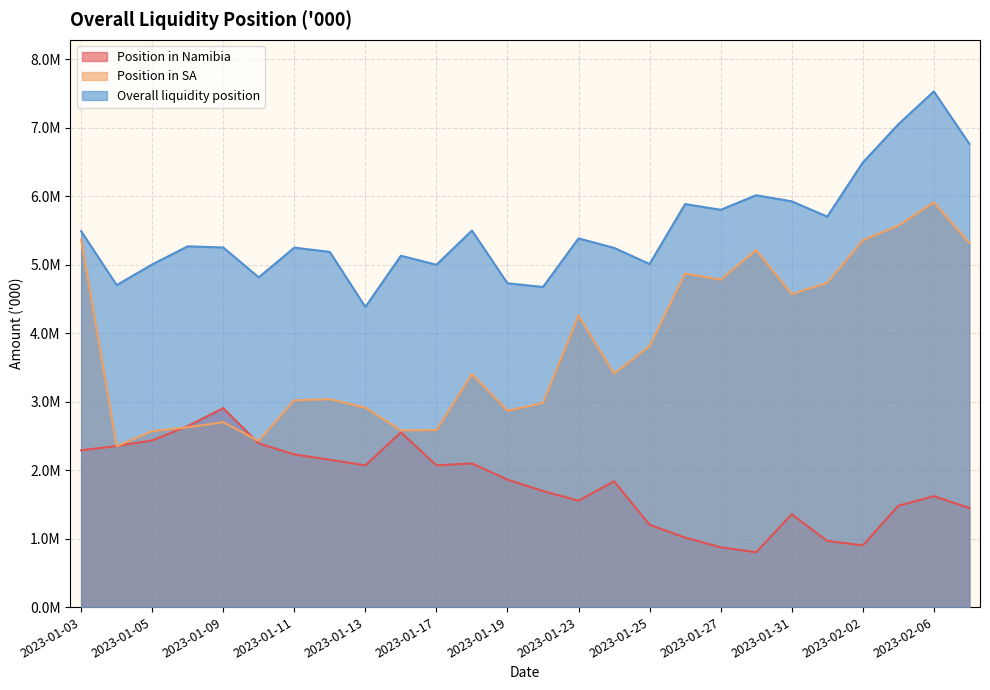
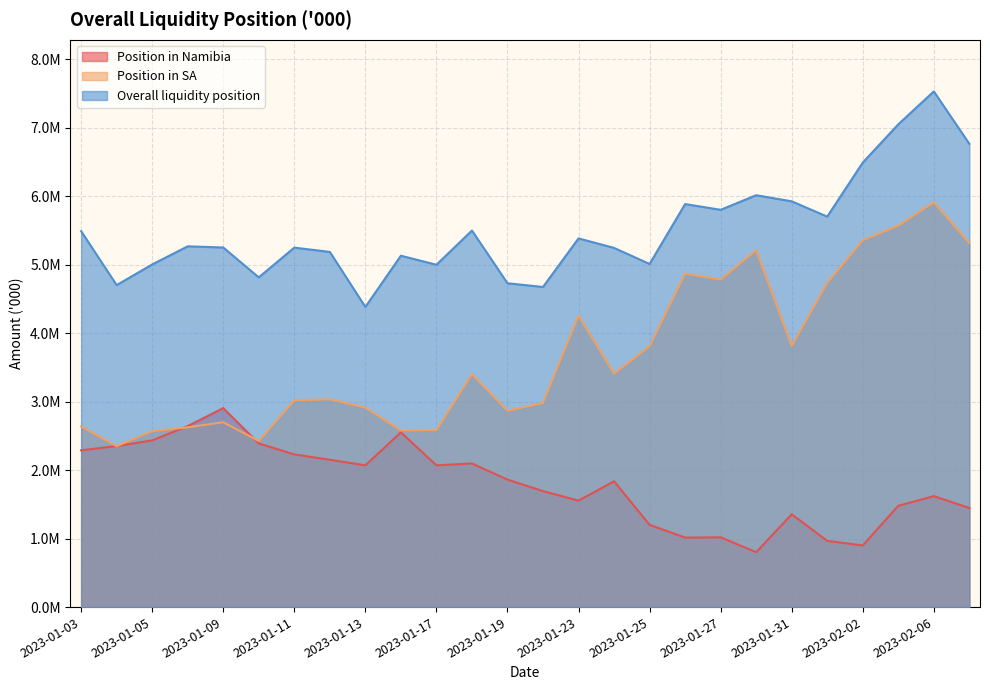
  {
    "Position in Namibia": {
      "2023-01-03": 2300000,
      "2023-01-05": 2400000,
      "2023-01-09": 2900000,
      "2023-01-11": 2200000,
      "2023-01-13": 2100000,
      "2023-01-17": 2100000,
      "2023-01-19": 1900000,
      "2023-01-23": 1600000,
      "2023-01-25": 1200000,
-     "2023-01-27": 900000,
+     "2023-01-27": 1000000,
      "2023-01-31": 1400000,
      "2023-02-02": 900000,
      "2023-02-06": 1600000
    },
    "Position in SA": {
-     "2023-01-03": 5400000,
+     "2023-01-03": 2600000,
      "2023-01-05": 2600000,
      "2023-01-09": 2700000,
      "2023-01-11": 3000000,
      "2023-01-13": 2900000,
      "2023-01-17": 2600000,
      "2023-01-19": 2900000,
      "2023-01-23": 4300000,
      "2023-01-25": 3800000,
      "2023-01-27": 4800000,
-     "2023-01-31": 4600000,
+     "2023-01-31": 3800000,
      "2023-02-02": 5400000,
      "2023-02-06": 5900000
    },
    "Overall liquidity position": {
      "2023-01-03": 5500000,
      "2023-01-05": 5000000,
      "2023-01-09": 5200000,
      "2023-01-11": 5200000,
      "2023-01-13": 4400000,
      "2023-01-17": 5000000,
      "2023-01-19": 4700000,
      "2023-01-23": 5400000,
      "2023-01-25": 5000000,
      "2023-01-27": 5800000,
      "2023-01-31": 5900000,
      "2023-02-02": 6500000,
      "2023-02-06": 7500000
    }
  }
